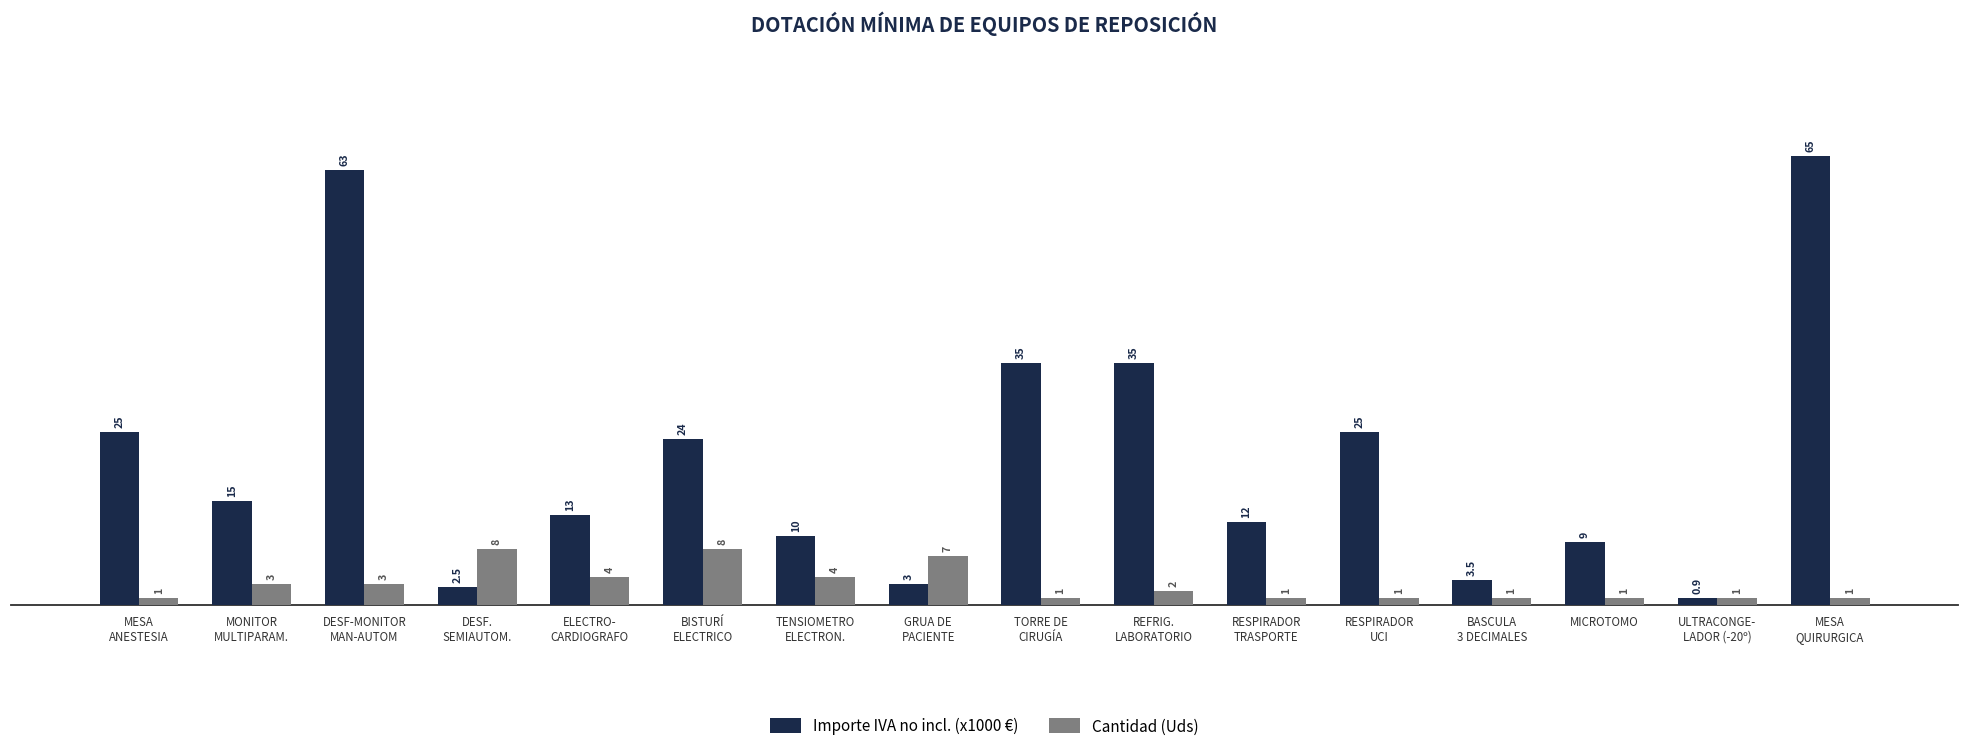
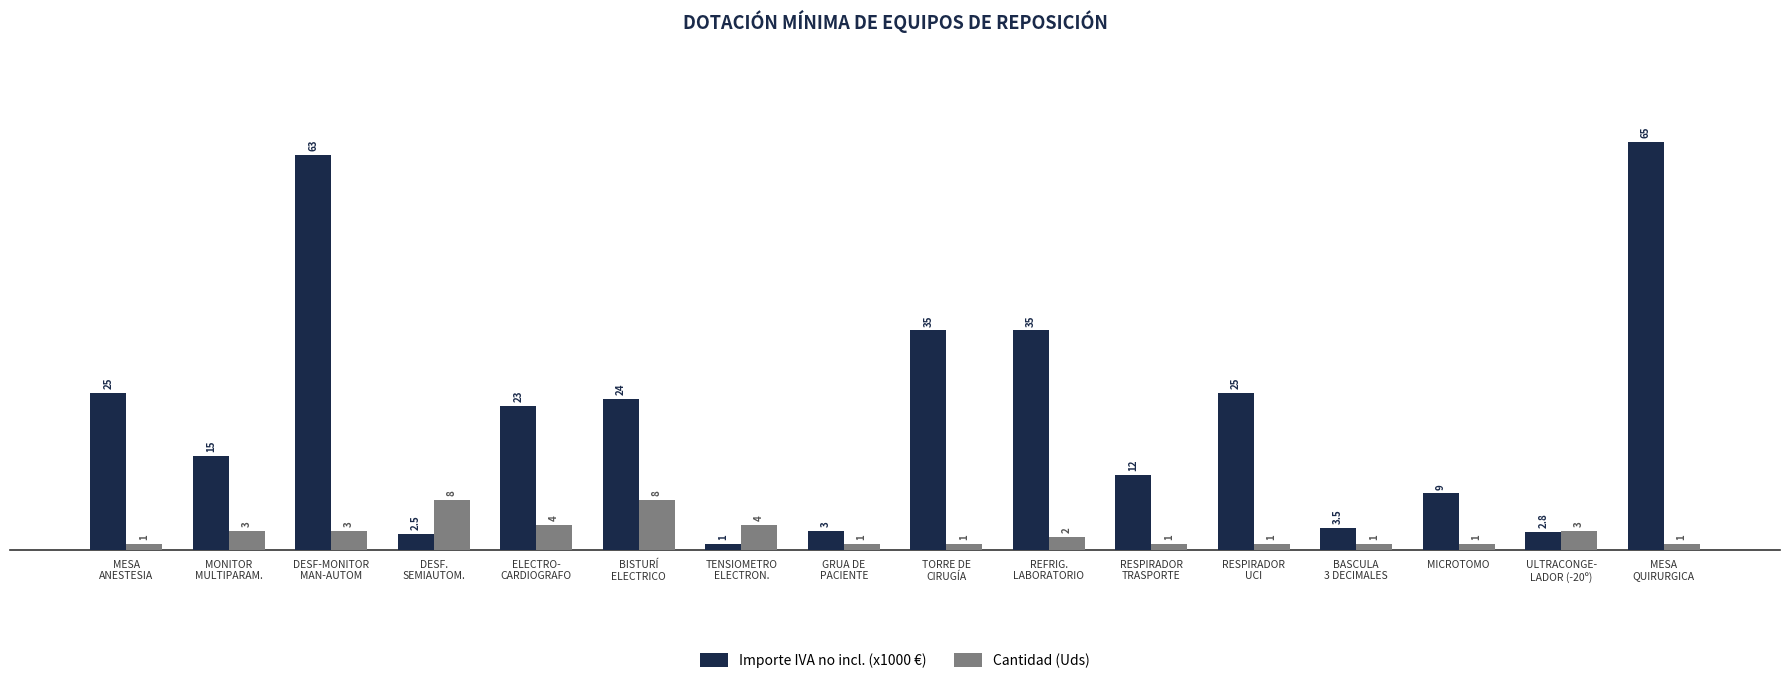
  {
    "Importe IVA no incl. (x1000 €)": {
      "MESA ANESTESIA": 25,
      "MONITOR MULTIPARAM.": 15,
      "DESF-MONITOR MAN-AUTOM": 63,
      "DESF. SEMIAUTOM.": 2.5,
-     "ELECTRO- CARDIOGRAFO": 13,
+     "ELECTRO- CARDIOGRAFO": 23,
      "BISTURÍ ELECTRICO": 24,
-     "TENSIOMETRO ELECTRON.": 10,
+     "TENSIOMETRO ELECTRON.": 1,
      "GRUA DE PACIENTE": 3,
      "TORRE DE CIRUGÍA": 35,
      "REFRIG. LABORATORIO": 35,
      "RESPIRADOR TRASPORTE": 12,
      "RESPIRADOR UCI": 25,
      "BASCULA 3 DECIMALES": 3.5,
      "MICROTOMO": 9,
-     "ULTRACONGE- LADOR (-20º)": 0.9,
+     "ULTRACONGE- LADOR (-20º)": 2.8,
      "MESA QUIRURGICA": 65
    },
    "Cantidad (Uds)": {
      "MESA ANESTESIA": 1,
      "MONITOR MULTIPARAM.": 3,
      "DESF-MONITOR MAN-AUTOM": 3,
      "DESF. SEMIAUTOM.": 8,
      "ELECTRO- CARDIOGRAFO": 4,
      "BISTURÍ ELECTRICO": 8,
      "TENSIOMETRO ELECTRON.": 4,
-     "GRUA DE PACIENTE": 7,
+     "GRUA DE PACIENTE": 1,
      "TORRE DE CIRUGÍA": 1,
      "REFRIG. LABORATORIO": 2,
      "RESPIRADOR TRASPORTE": 1,
      "RESPIRADOR UCI": 1,
      "BASCULA 3 DECIMALES": 1,
      "MICROTOMO": 1,
-     "ULTRACONGE- LADOR (-20º)": 1,
+     "ULTRACONGE- LADOR (-20º)": 3,
      "MESA QUIRURGICA": 1
    }
  }
